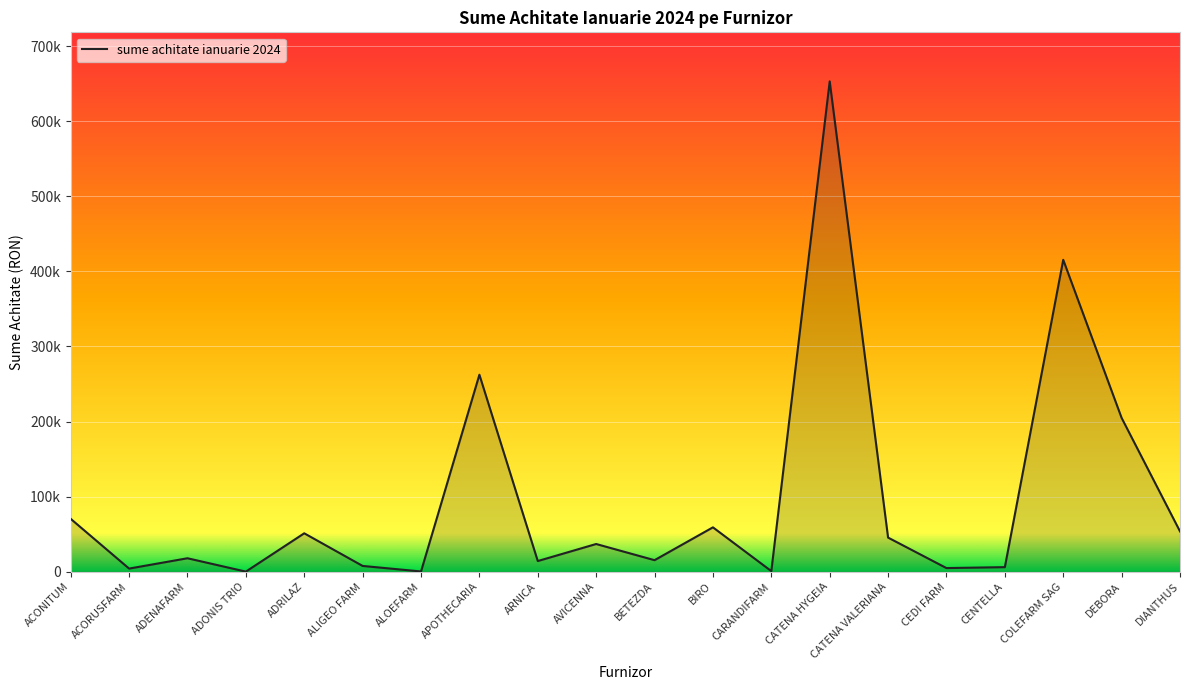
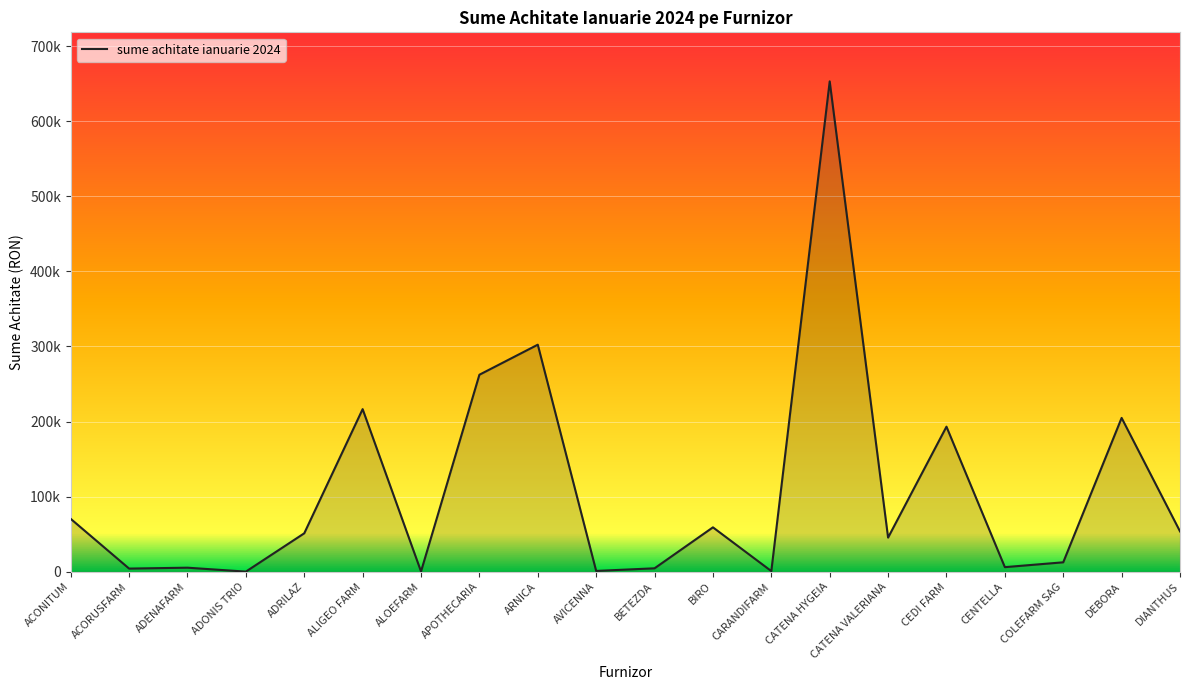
  {
    "ACONITUM": 70000,
    "ACORUSFARM": 0,
-   "ADENAFARM": 20000,
+   "ADENAFARM": 10000,
    "ADONIS TRIO": 0,
    "ADRILAZ": 50000,
-   "ALIGEO FARM": 10000,
+   "ALIGEO FARM": 220000,
    "ALOEFARM": 0,
    "APOTHECARIA": 260000,
-   "ARNICA": 10000,
-   "AVICENNA": 40000,
-   "BETEZDA": 20000,
+   "ARNICA": 300000,
+   "AVICENNA": 0,
+   "BETEZDA": 0,
    "BIRO": 60000,
    "CARANDIFARM": 0,
    "CATENA HYGEIA": 650000,
    "CATENA VALERIANA": 50000,
-   "CEDI FARM": 0,
+   "CEDI FARM": 190000,
    "CENTELLA": 10000,
-   "COLEFARM SAG": 420000,
+   "COLEFARM SAG": 10000,
    "DEBORA": 200000,
    "DIANTHUS": 50000
  }
